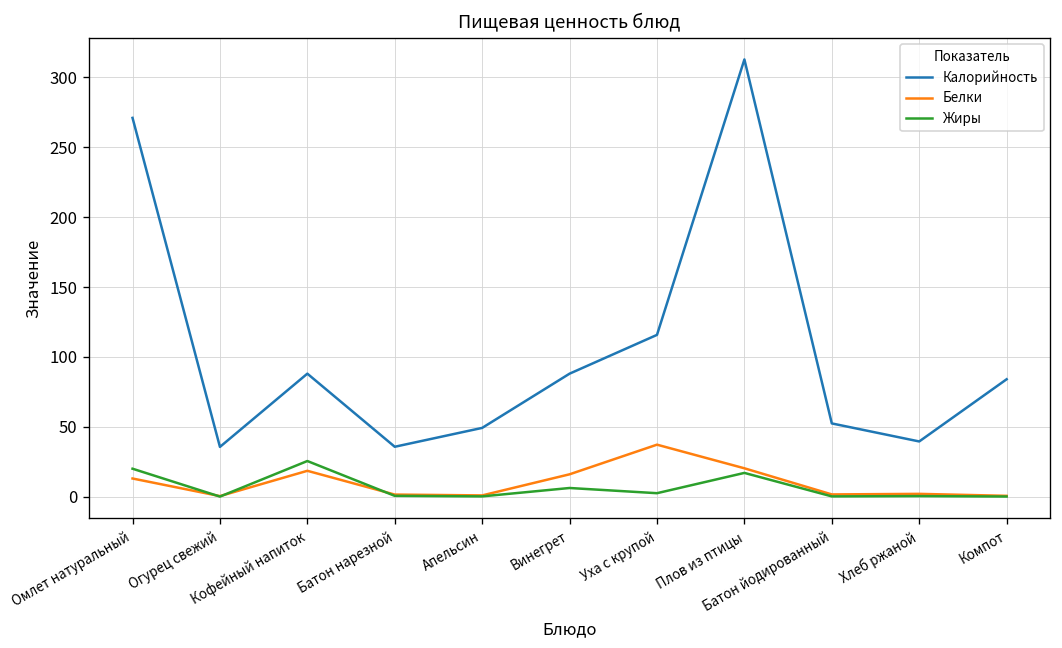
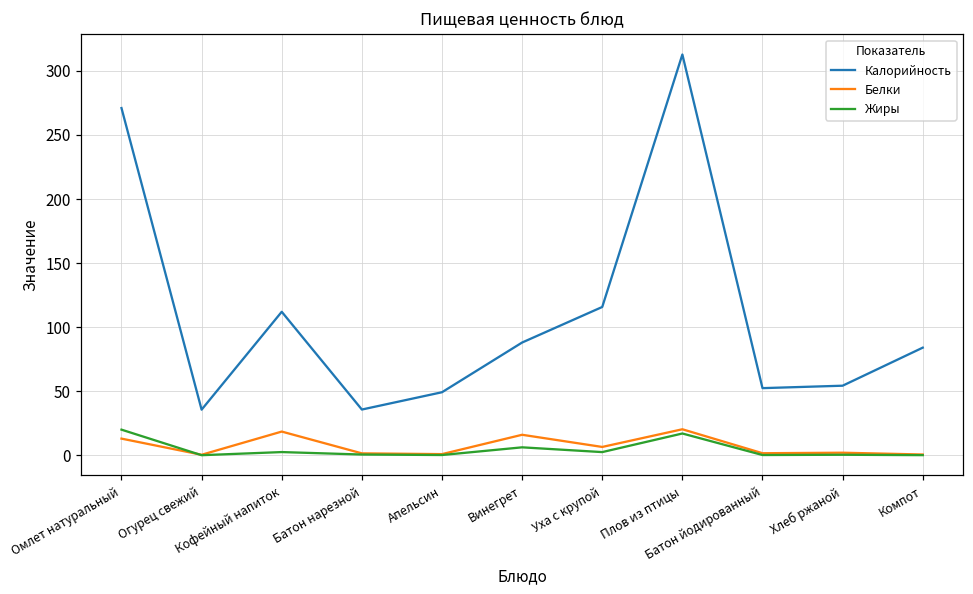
  {
    "Калорийность": {
      "Омлет натуральный": 271,
      "Огурец свежий": 36,
-     "Кофейный напиток": 88,
+     "Кофейный напиток": 112,
      "Батон нарезной": 36,
      "Апельсин": 49,
      "Винегрет": 88,
      "Уха с крупой": 116,
      "Плов из птицы": 313,
      "Батон йодированный": 52,
-     "Хлеб ржаной": 40,
+     "Хлеб ржаной": 54,
      "Компот": 84
    },
    "Белки": {
      "Омлет натуральный": 13,
      "Кофейный напиток": 19,
      "Винегрет": 16,
-     "Уха с крупой": 37,
+     "Уха с крупой": 7,
      "Плов из птицы": 20
    },
    "Жиры": {
      "Омлет натуральный": 20,
-     "Кофейный напиток": 26,
+     "Кофейный напиток": 3,
      "Винегрет": 6,
      "Уха с крупой": 2,
      "Плов из птицы": 17
    }
  }
